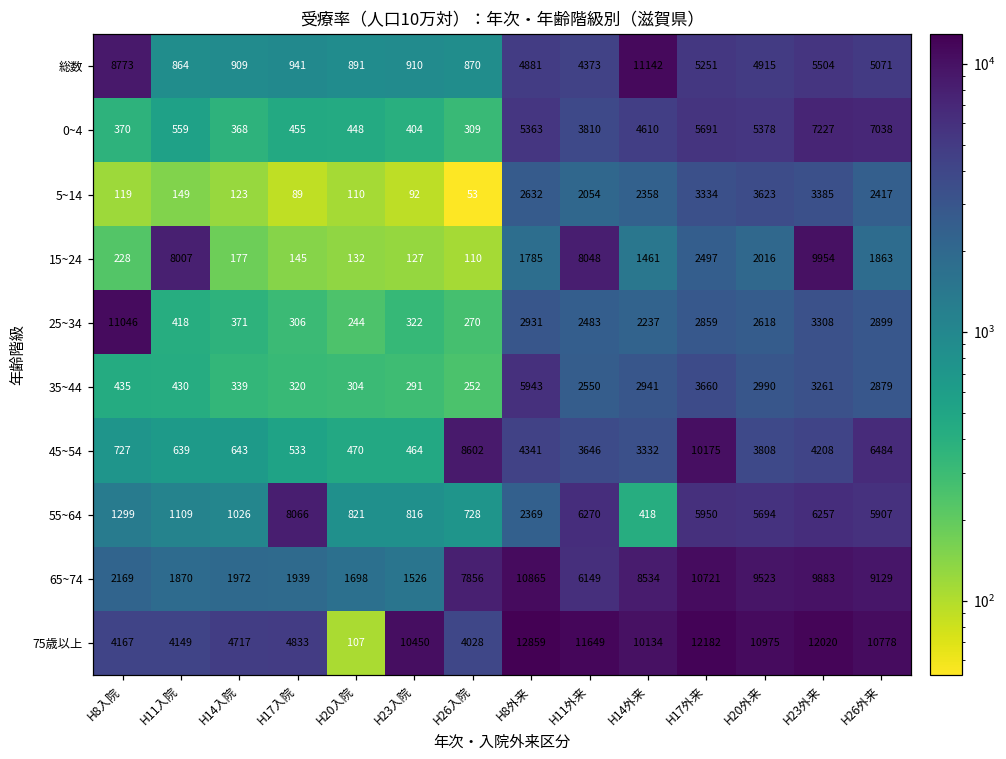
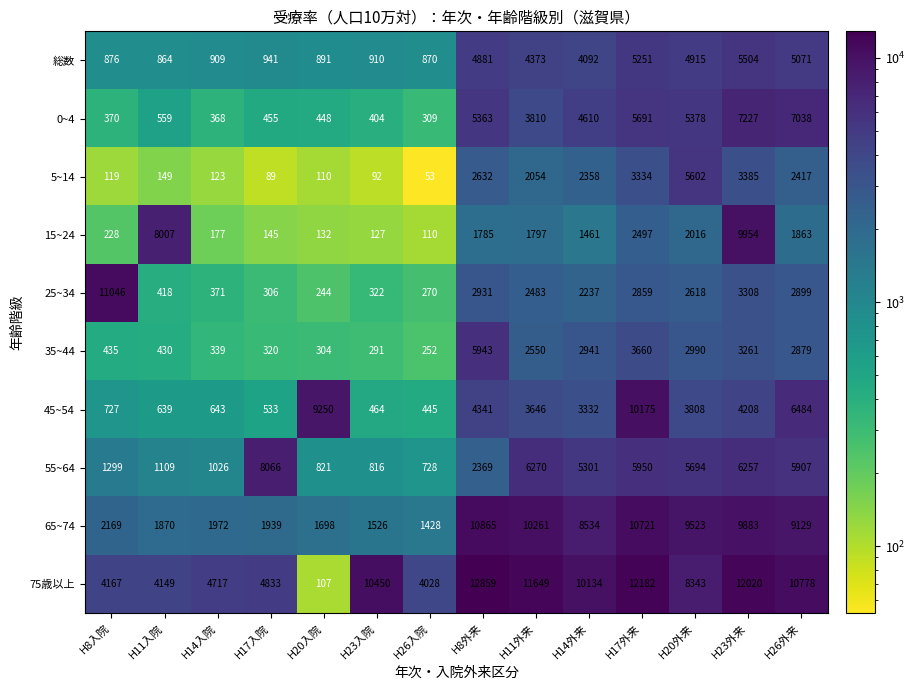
  {
    "総数": {
-     "H8入院": 8773,
+     "H8入院": 876,
      "H11入院": 864,
      "H14入院": 909,
      "H17入院": 941,
      "H20入院": 891,
      "H23入院": 910,
      "H26入院": 870,
      "H8外来": 4881,
      "H11外来": 4373,
-     "H14外来": 11142,
+     "H14外来": 4092,
      "H17外来": 5251,
      "H20外来": 4915,
      "H23外来": 5504,
      "H26外来": 5071
    },
    "0~4": {
      "H8入院": 370,
      "H11入院": 559,
      "H14入院": 368,
      "H17入院": 455,
      "H20入院": 448,
      "H23入院": 404,
      "H26入院": 309,
      "H8外来": 5363,
      "H11外来": 3810,
      "H14外来": 4610,
      "H17外来": 5691,
      "H20外来": 5378,
      "H23外来": 7227,
      "H26外来": 7038
    },
    "5~14": {
      "H8入院": 119,
      "H11入院": 149,
      "H14入院": 123,
      "H17入院": 89,
      "H20入院": 110,
      "H23入院": 92,
      "H26入院": 53,
      "H8外来": 2632,
      "H11外来": 2054,
      "H14外来": 2358,
      "H17外来": 3334,
-     "H20外来": 3623,
+     "H20外来": 5602,
      "H23外来": 3385,
      "H26外来": 2417
    },
    "15~24": {
      "H8入院": 228,
      "H11入院": 8007,
      "H14入院": 177,
      "H17入院": 145,
      "H20入院": 132,
      "H23入院": 127,
      "H26入院": 110,
      "H8外来": 1785,
-     "H11外来": 8048,
+     "H11外来": 1797,
      "H14外来": 1461,
      "H17外来": 2497,
      "H20外来": 2016,
      "H23外来": 9954,
      "H26外来": 1863
    },
    "25~34": {
      "H8入院": 11046,
      "H11入院": 418,
      "H14入院": 371,
      "H17入院": 306,
      "H20入院": 244,
      "H23入院": 322,
      "H26入院": 270,
      "H8外来": 2931,
      "H11外来": 2483,
      "H14外来": 2237,
      "H17外来": 2859,
      "H20外来": 2618,
      "H23外来": 3308,
      "H26外来": 2899
    },
    "35~44": {
      "H8入院": 435,
      "H11入院": 430,
      "H14入院": 339,
      "H17入院": 320,
      "H20入院": 304,
      "H23入院": 291,
      "H26入院": 252,
      "H8外来": 5943,
      "H11外来": 2550,
      "H14外来": 2941,
      "H17外来": 3660,
      "H20外来": 2990,
      "H23外来": 3261,
      "H26外来": 2879
    },
    "45~54": {
      "H8入院": 727,
      "H11入院": 639,
      "H14入院": 643,
      "H17入院": 533,
-     "H20入院": 470,
+     "H20入院": 9250,
      "H23入院": 464,
-     "H26入院": 8602,
+     "H26入院": 445,
      "H8外来": 4341,
      "H11外来": 3646,
      "H14外来": 3332,
      "H17外来": 10175,
      "H20外来": 3808,
      "H23外来": 4208,
      "H26外来": 6484
    },
    "55~64": {
      "H8入院": 1299,
      "H11入院": 1109,
      "H14入院": 1026,
      "H17入院": 8066,
      "H20入院": 821,
      "H23入院": 816,
      "H26入院": 728,
      "H8外来": 2369,
      "H11外来": 6270,
-     "H14外来": 418,
+     "H14外来": 5301,
      "H17外来": 5950,
      "H20外来": 5694,
      "H23外来": 6257,
      "H26外来": 5907
    },
    "65~74": {
      "H8入院": 2169,
      "H11入院": 1870,
      "H14入院": 1972,
      "H17入院": 1939,
      "H20入院": 1698,
      "H23入院": 1526,
-     "H26入院": 7856,
+     "H26入院": 1428,
      "H8外来": 10865,
-     "H11外来": 6149,
+     "H11外来": 10261,
      "H14外来": 8534,
      "H17外来": 10721,
      "H20外来": 9523,
      "H23外来": 9883,
      "H26外来": 9129
    },
    "75歳以上": {
      "H8入院": 4167,
      "H11入院": 4149,
      "H14入院": 4717,
      "H17入院": 4833,
      "H20入院": 107,
      "H23入院": 10450,
      "H26入院": 4028,
      "H8外来": 12859,
      "H11外来": 11649,
      "H14外来": 10134,
      "H17外来": 12182,
-     "H20外来": 10975,
+     "H20外来": 8343,
      "H23外来": 12020,
      "H26外来": 10778
    }
  }
